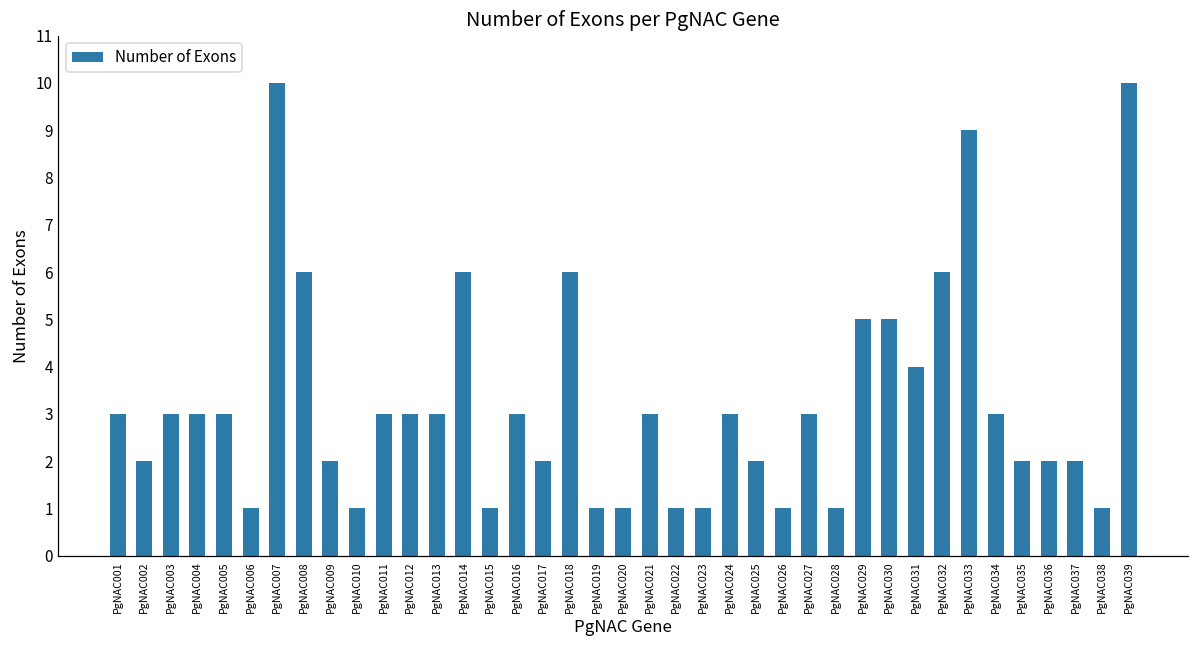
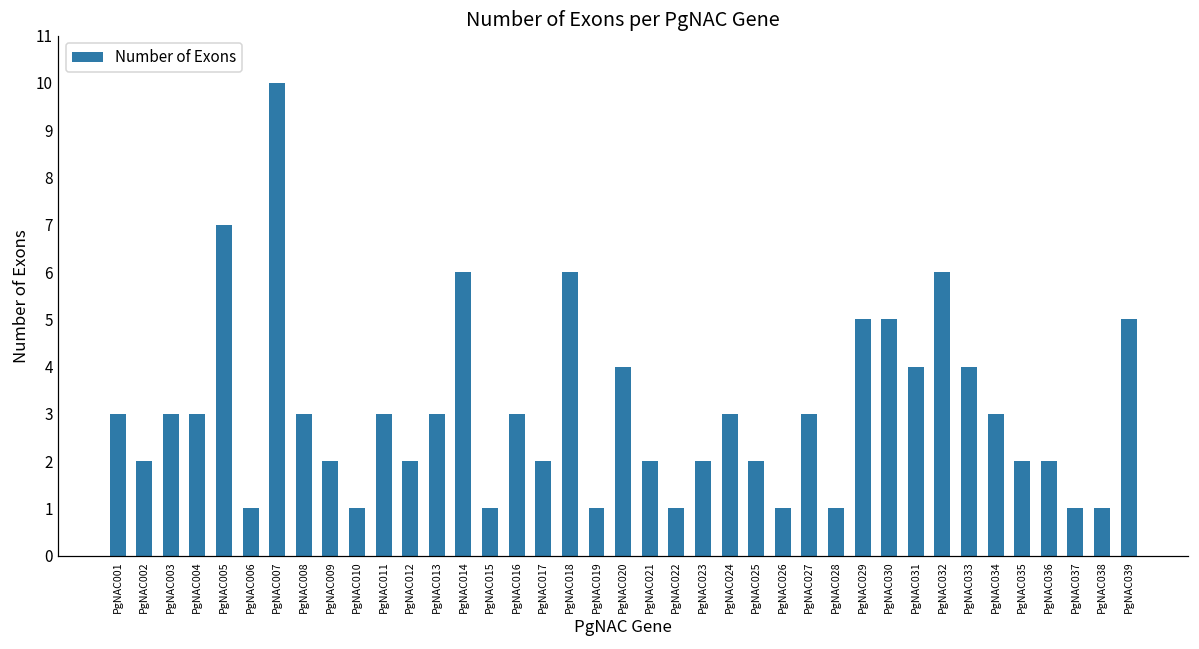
  {
    "PgNAC001": 3,
    "PgNAC002": 2,
    "PgNAC003": 3,
    "PgNAC004": 3,
-   "PgNAC005": 3,
+   "PgNAC005": 7,
    "PgNAC006": 1,
    "PgNAC007": 10,
-   "PgNAC008": 6,
+   "PgNAC008": 3,
    "PgNAC009": 2,
    "PgNAC010": 1,
    "PgNAC011": 3,
-   "PgNAC012": 3,
+   "PgNAC012": 2,
    "PgNAC013": 3,
    "PgNAC014": 6,
    "PgNAC015": 1,
    "PgNAC016": 3,
    "PgNAC017": 2,
    "PgNAC018": 6,
    "PgNAC019": 1,
-   "PgNAC020": 1,
-   "PgNAC021": 3,
+   "PgNAC020": 4,
+   "PgNAC021": 2,
    "PgNAC022": 1,
-   "PgNAC023": 1,
+   "PgNAC023": 2,
    "PgNAC024": 3,
    "PgNAC025": 2,
    "PgNAC026": 1,
    "PgNAC027": 3,
    "PgNAC028": 1,
    "PgNAC029": 5,
    "PgNAC030": 5,
    "PgNAC031": 4,
    "PgNAC032": 6,
-   "PgNAC033": 9,
+   "PgNAC033": 4,
    "PgNAC034": 3,
    "PgNAC035": 2,
    "PgNAC036": 2,
-   "PgNAC037": 2,
+   "PgNAC037": 1,
    "PgNAC038": 1,
-   "PgNAC039": 10
+   "PgNAC039": 5
  }
